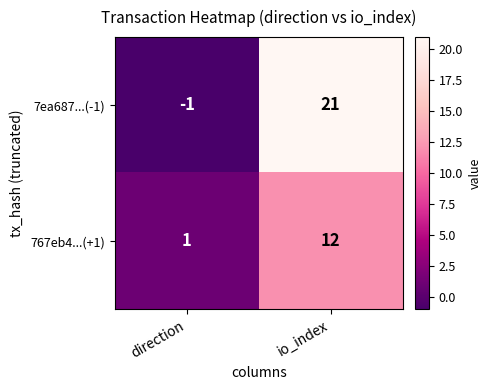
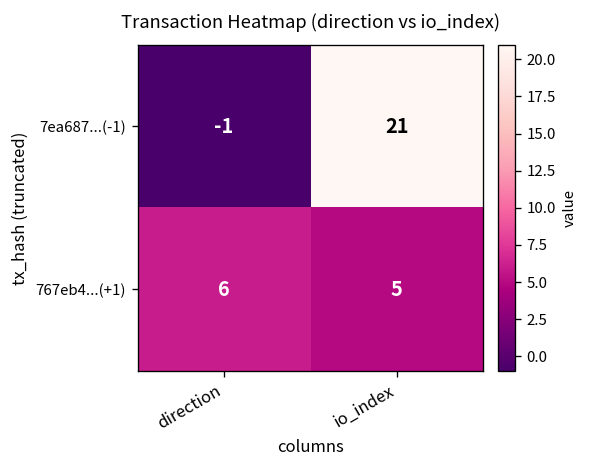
  {
    "7ea687...(-1)": {
      "direction": -1,
      "io_index": 21
    },
    "767eb4...(+1)": {
-     "direction": 1,
-     "io_index": 12
+     "direction": 6,
+     "io_index": 5
    }
  }
